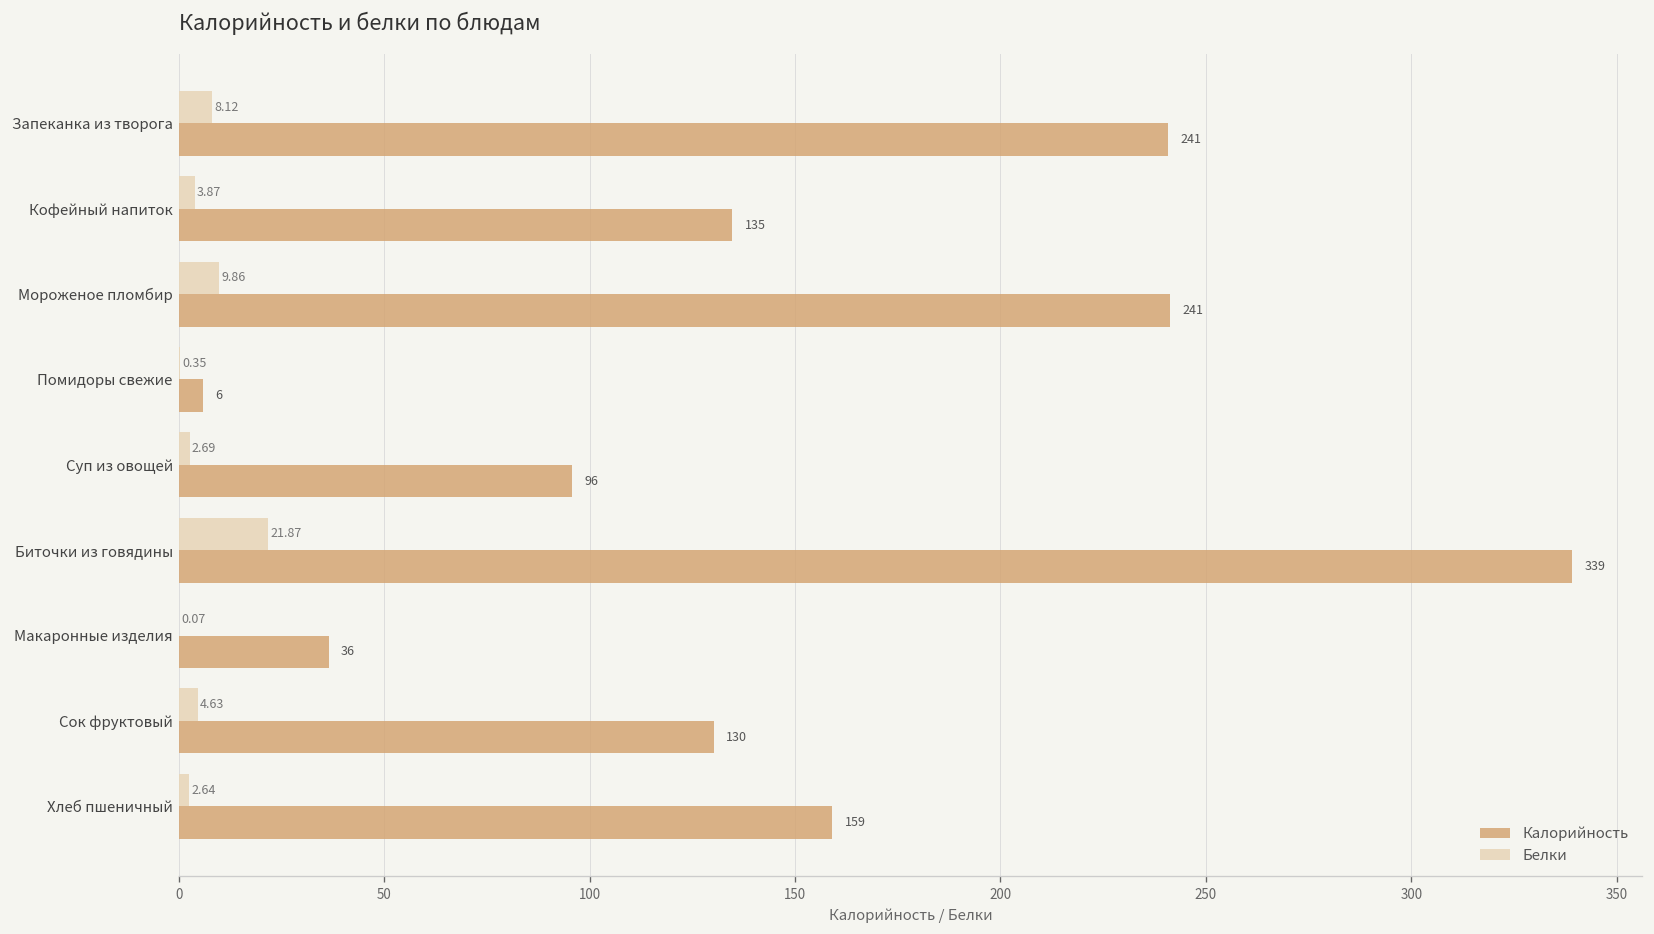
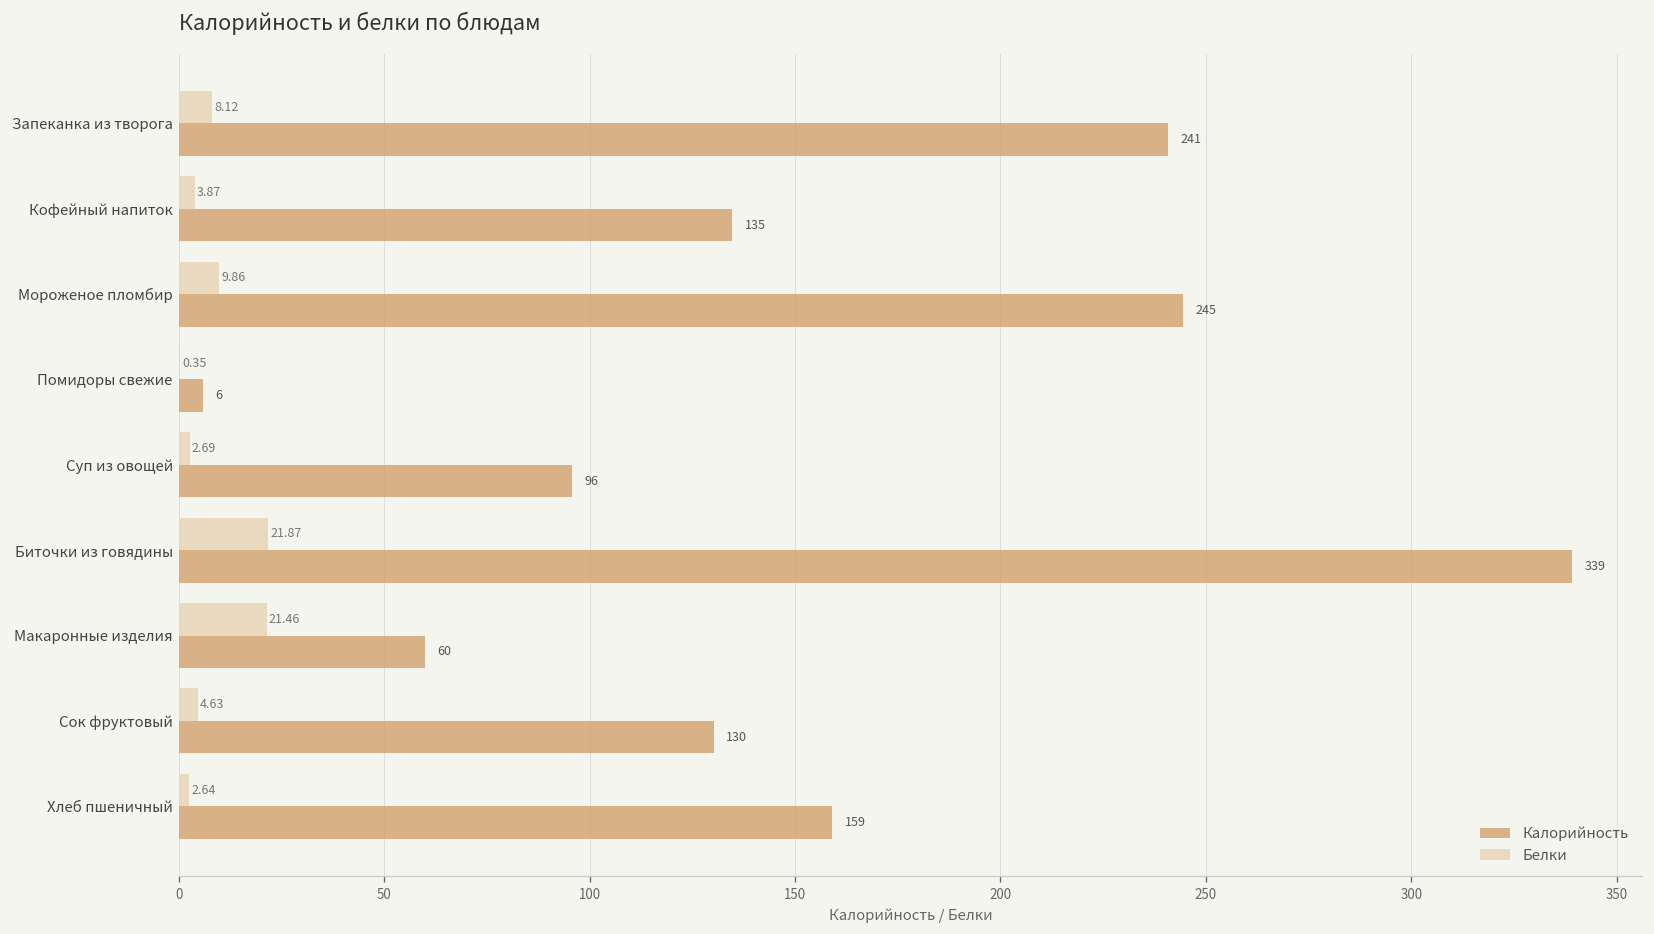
  {
    "Калорийность": {
      "Запеканка из творога": 241,
      "Кофейный напиток": 135,
-     "Мороженое пломбир": 241,
+     "Мороженое пломбир": 245,
      "Помидоры свежие": 6,
      "Суп из овощей": 96,
      "Биточки из говядины": 339,
-     "Макаронные изделия": 36,
+     "Макаронные изделия": 60,
      "Сок фруктовый": 130,
      "Хлеб пшеничный": 159
    },
    "Белки": {
      "Запеканка из творога": 8.12,
      "Кофейный напиток": 3.87,
      "Мороженое пломбир": 9.86,
      "Помидоры свежие": 0.35,
      "Суп из овощей": 2.69,
      "Биточки из говядины": 21.87,
-     "Макаронные изделия": 0.07,
+     "Макаронные изделия": 21.46,
      "Сок фруктовый": 4.63,
      "Хлеб пшеничный": 2.64
    }
  }
